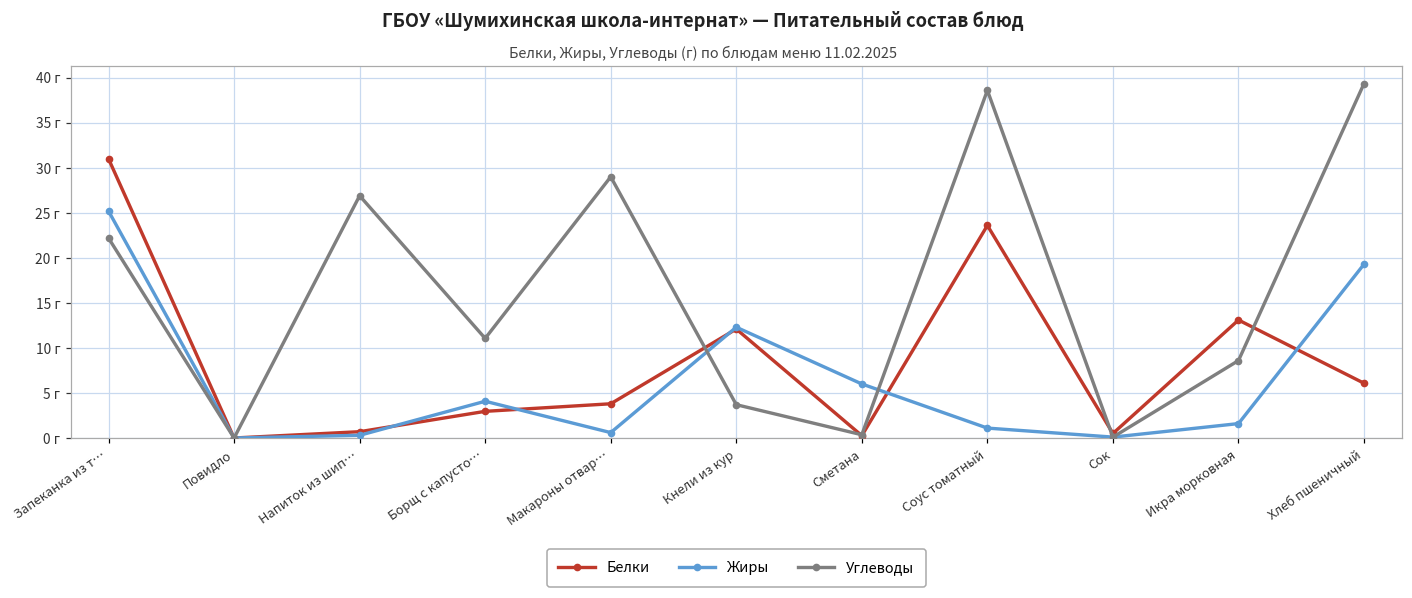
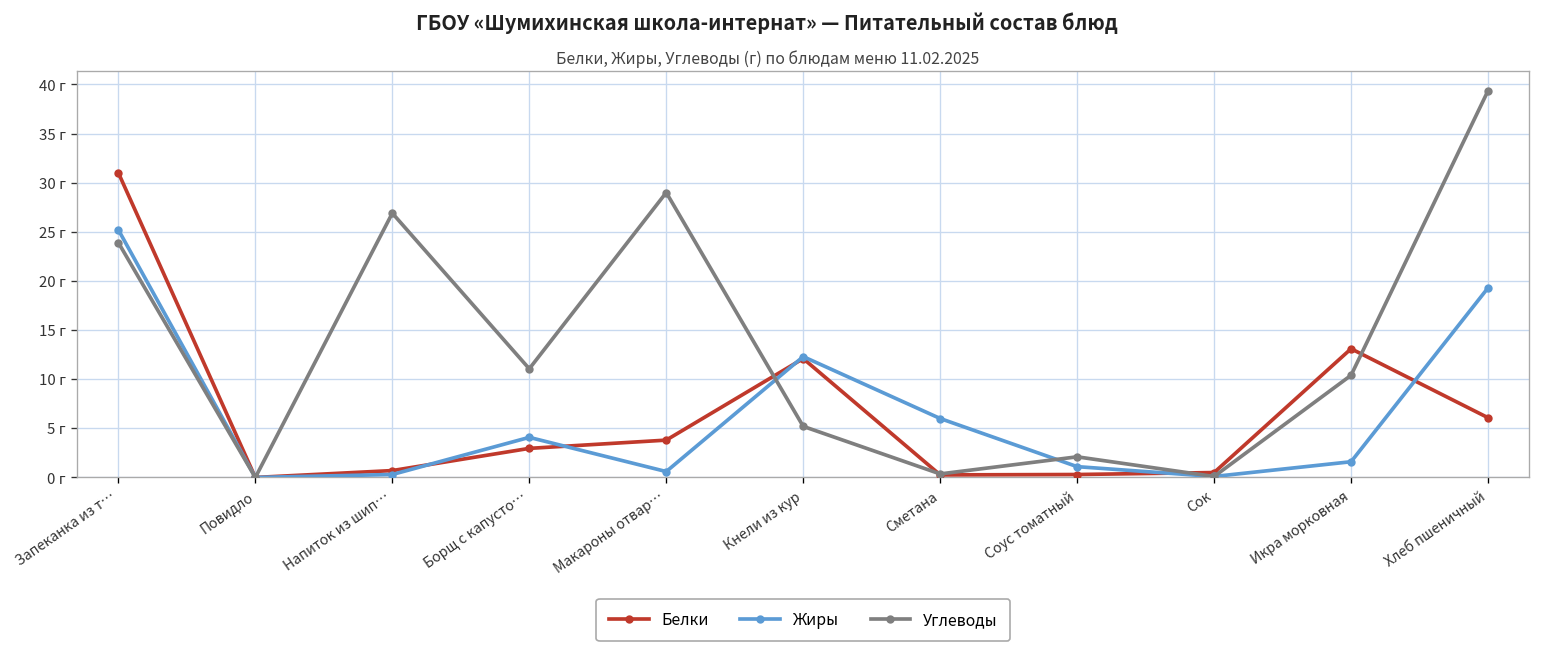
  {
    "Белки": {
      "Запеканка из т…": "31 г",
      "Напиток из шип…": "1 г",
      "Борщ с капусто…": "3 г",
      "Макароны отвар…": "4 г",
-     "Соус томатный": "24 г",
+     "Соус томатный": "0 г",
      "Сок": "1 г",
      "Икра морковная": "13 г",
      "Хлеб пшеничный": "6 г"
    },
    "Жиры": {
      "Запеканка из т…": "25 г",
      "Напиток из шип…": "0 г",
      "Борщ с капусто…": "4 г",
      "Макароны отвар…": "1 г",
      "Сметана": "6 г",
      "Соус томатный": "1 г",
      "Икра морковная": "2 г",
      "Хлеб пшеничный": "19 г"
    },
    "Углеводы": {
-     "Запеканка из т…": "22 г",
+     "Запеканка из т…": "24 г",
      "Напиток из шип…": "27 г",
      "Борщ с капусто…": "11 г",
      "Макароны отвар…": "29 г",
-     "Кнели из кур": "4 г",
-     "Соус томатный": "39 г",
-     "Икра морковная": "9 г",
+     "Кнели из кур": "5 г",
+     "Соус томатный": "2 г",
+     "Икра морковная": "10 г",
      "Хлеб пшеничный": "39 г"
    }
  }
